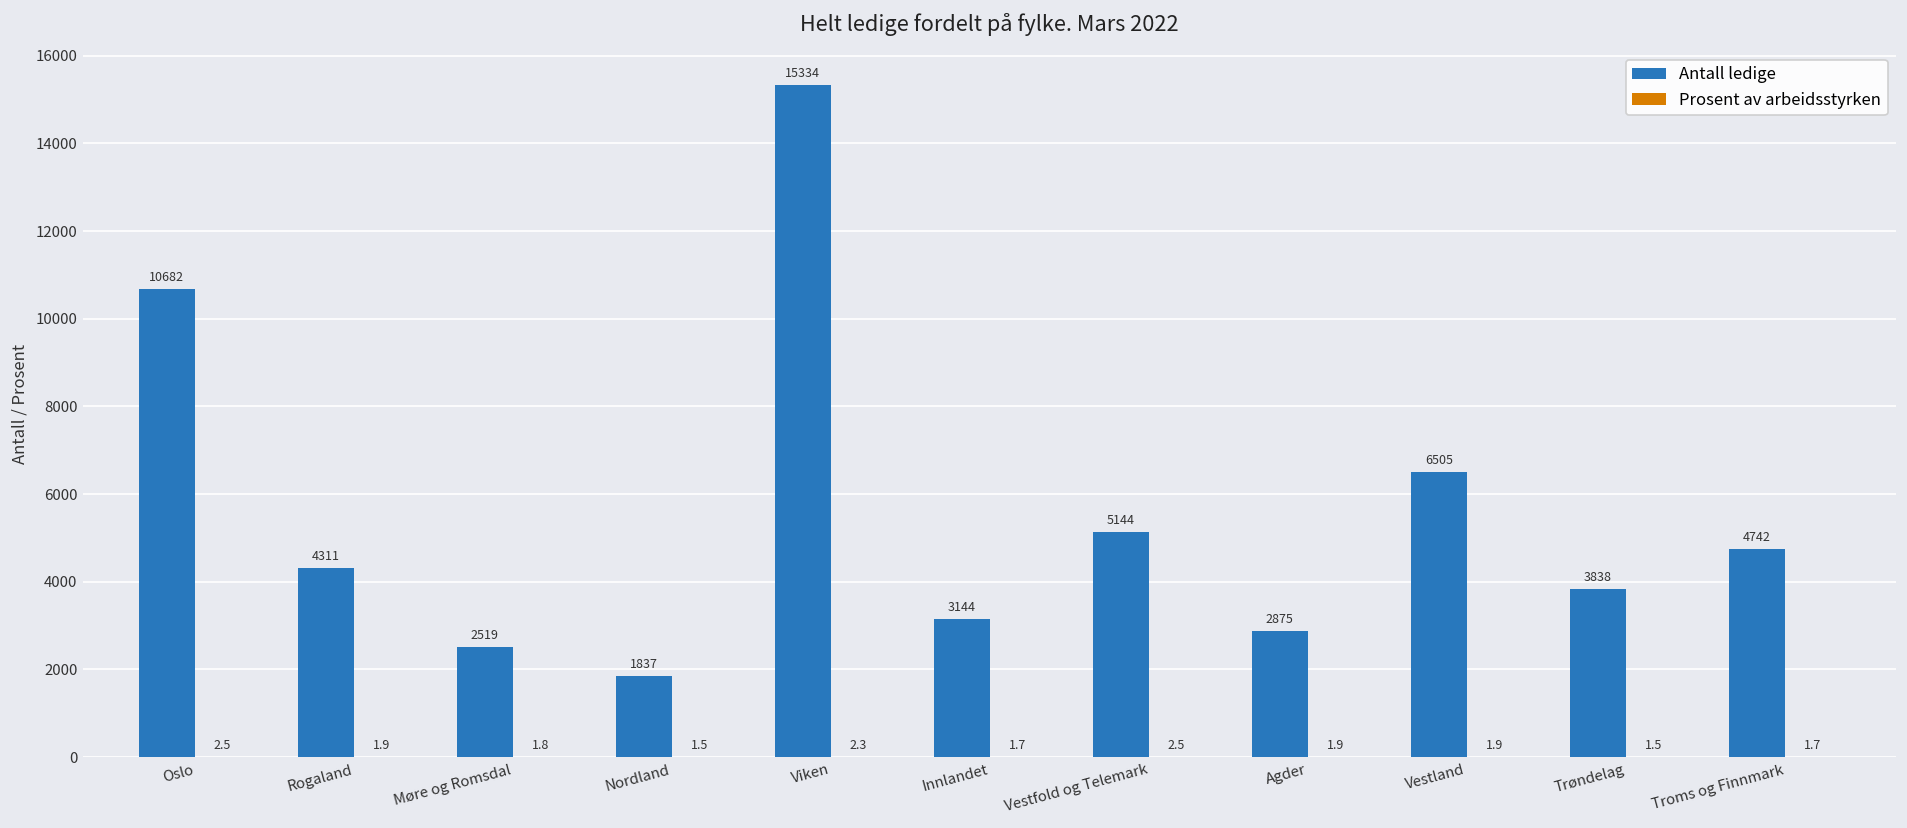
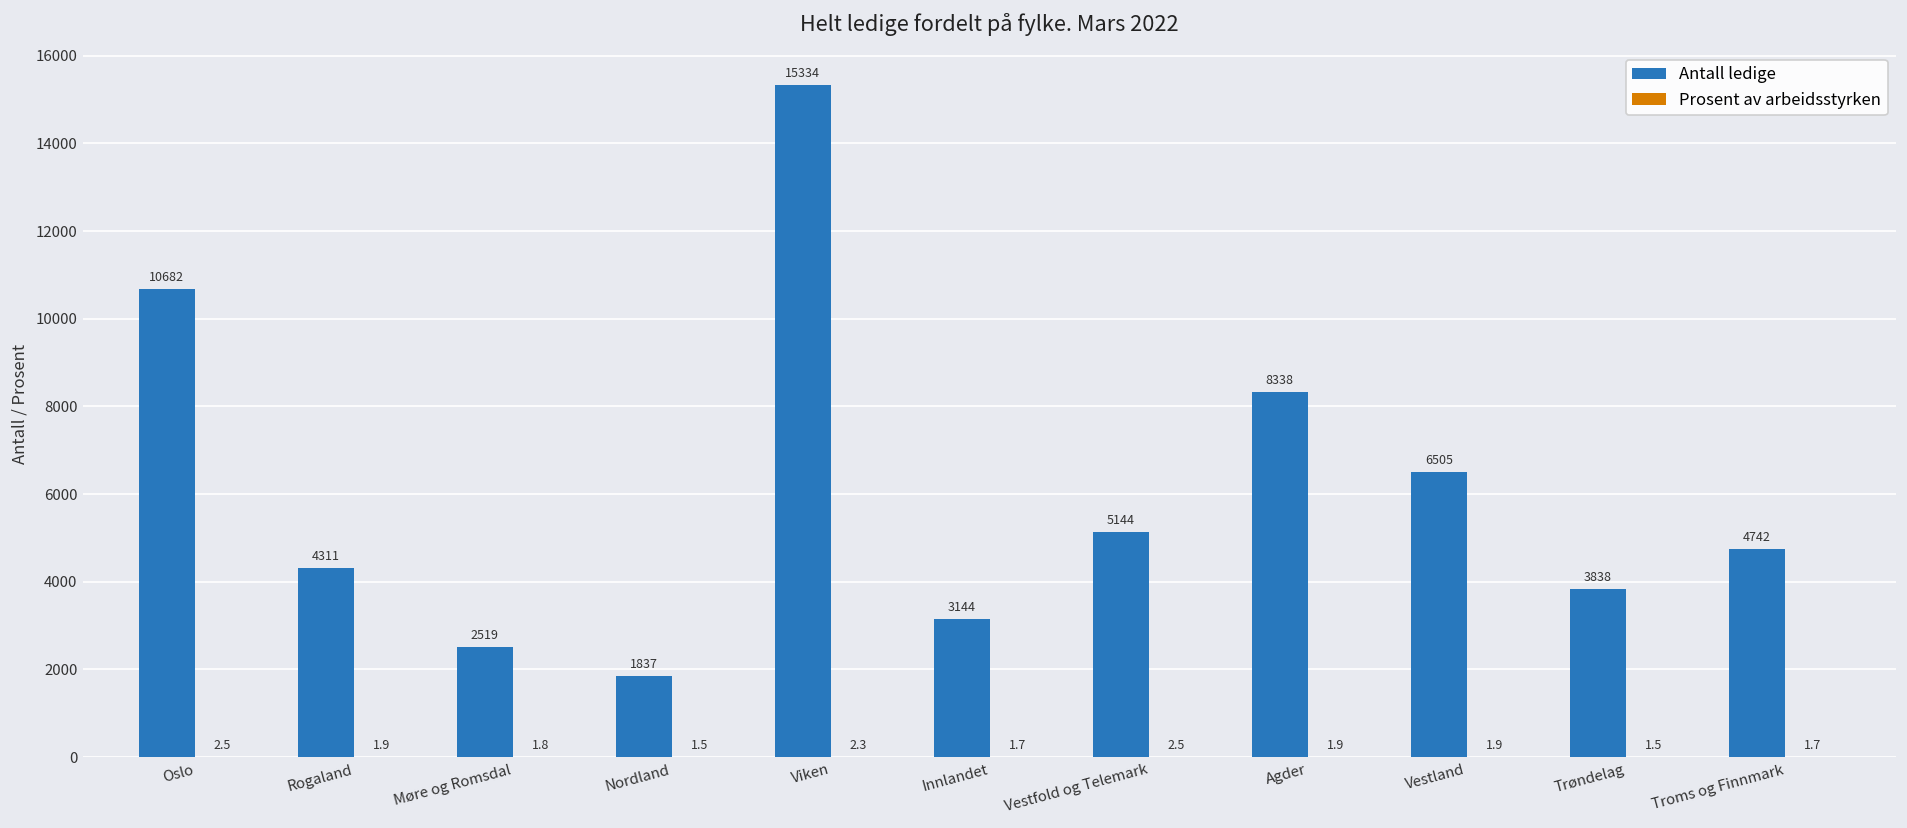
  {
    "Antall ledige": {
      "Oslo": 10682,
      "Rogaland": 4311,
      "Møre og Romsdal": 2519,
      "Nordland": 1837,
      "Viken": 15334,
      "Innlandet": 3144,
      "Vestfold og Telemark": 5144,
-     "Agder": 2875,
+     "Agder": 8338,
      "Vestland": 6505,
      "Trøndelag": 3838,
      "Troms og Finnmark": 4742
    },
    "Prosent av arbeidsstyrken": {
      "Oslo": 2.5,
      "Rogaland": 1.9,
      "Møre og Romsdal": 1.8,
      "Nordland": 1.5,
      "Viken": 2.3,
      "Innlandet": 1.7,
      "Vestfold og Telemark": 2.5,
      "Agder": 1.9,
      "Vestland": 1.9,
      "Trøndelag": 1.5,
      "Troms og Finnmark": 1.7
    }
  }
